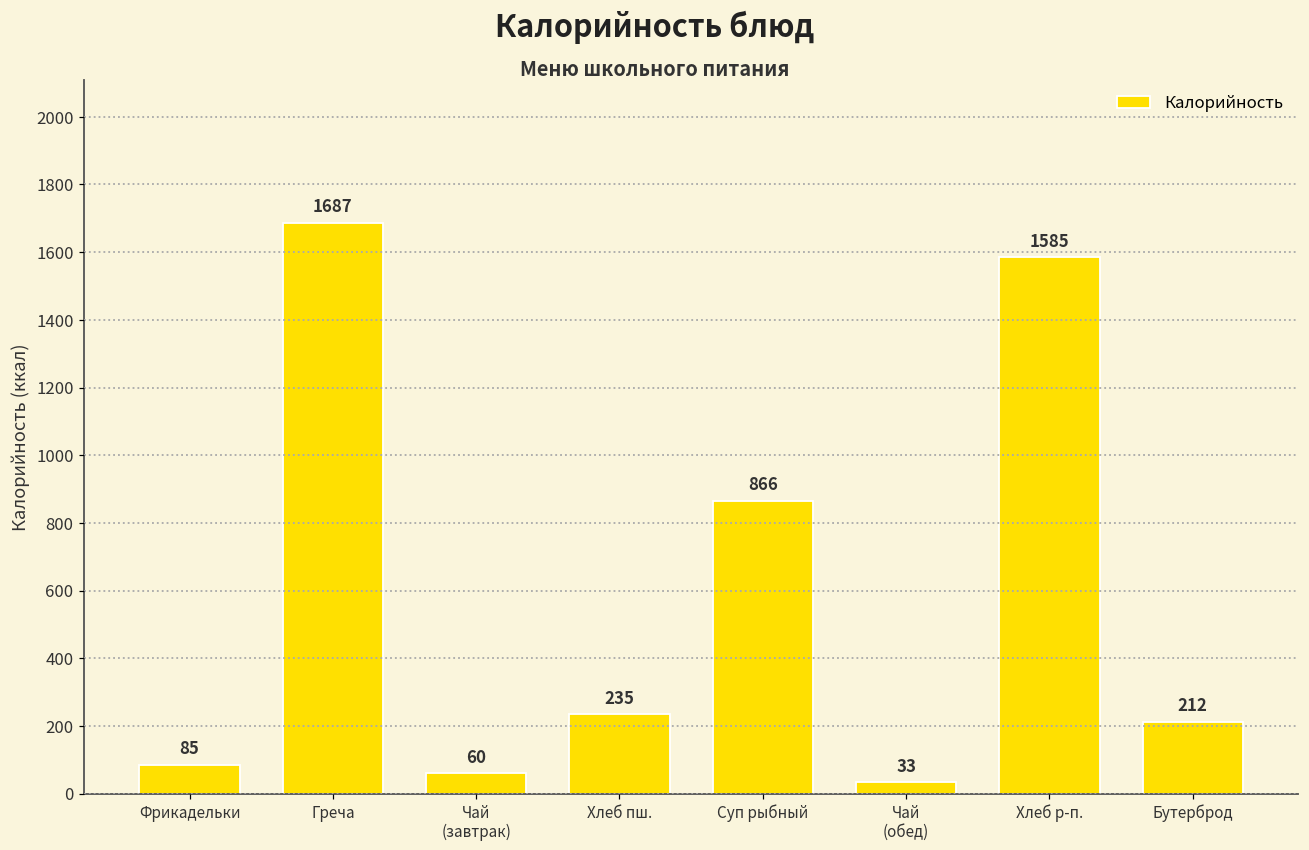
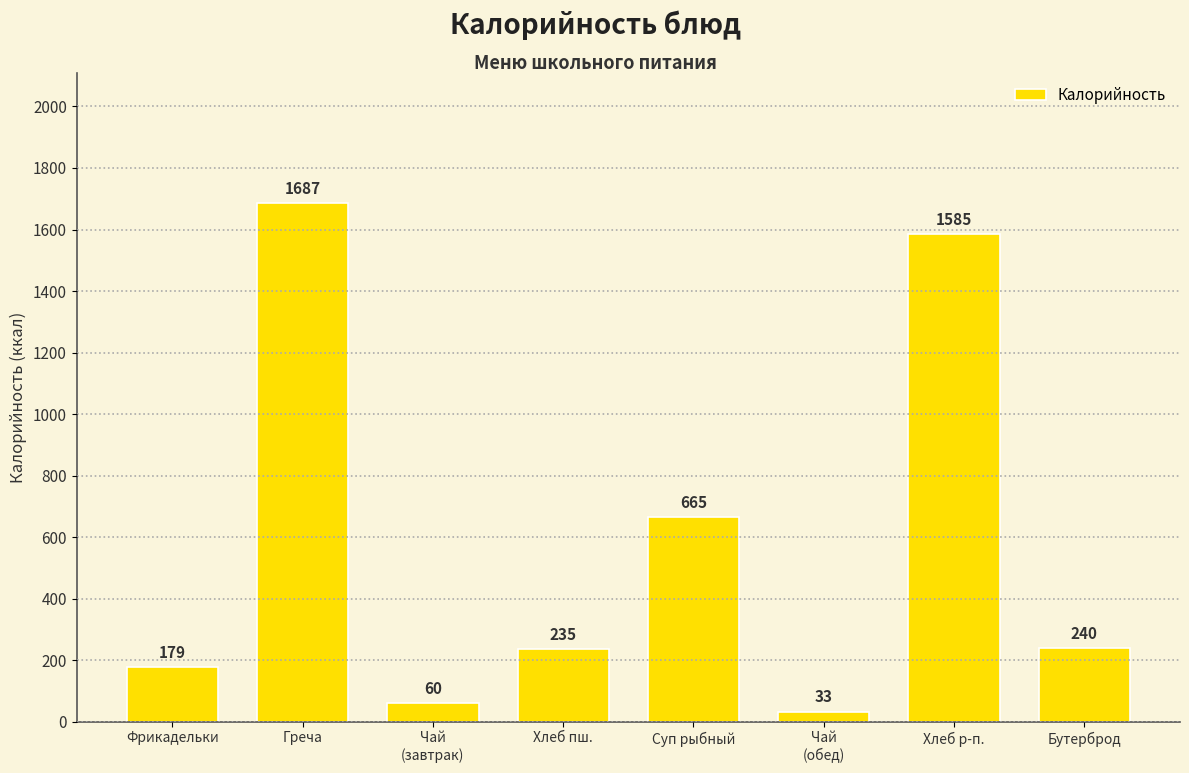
  {
-   "Фрикадельки": 85,
+   "Фрикадельки": 179,
    "Греча": 1687,
    "Чай (завтрак)": 60,
    "Хлеб пш.": 235,
-   "Суп рыбный": 866,
+   "Суп рыбный": 665,
    "Чай (обед)": 33,
    "Хлеб р-п.": 1585,
-   "Бутерброд": 212
+   "Бутерброд": 240
  }
